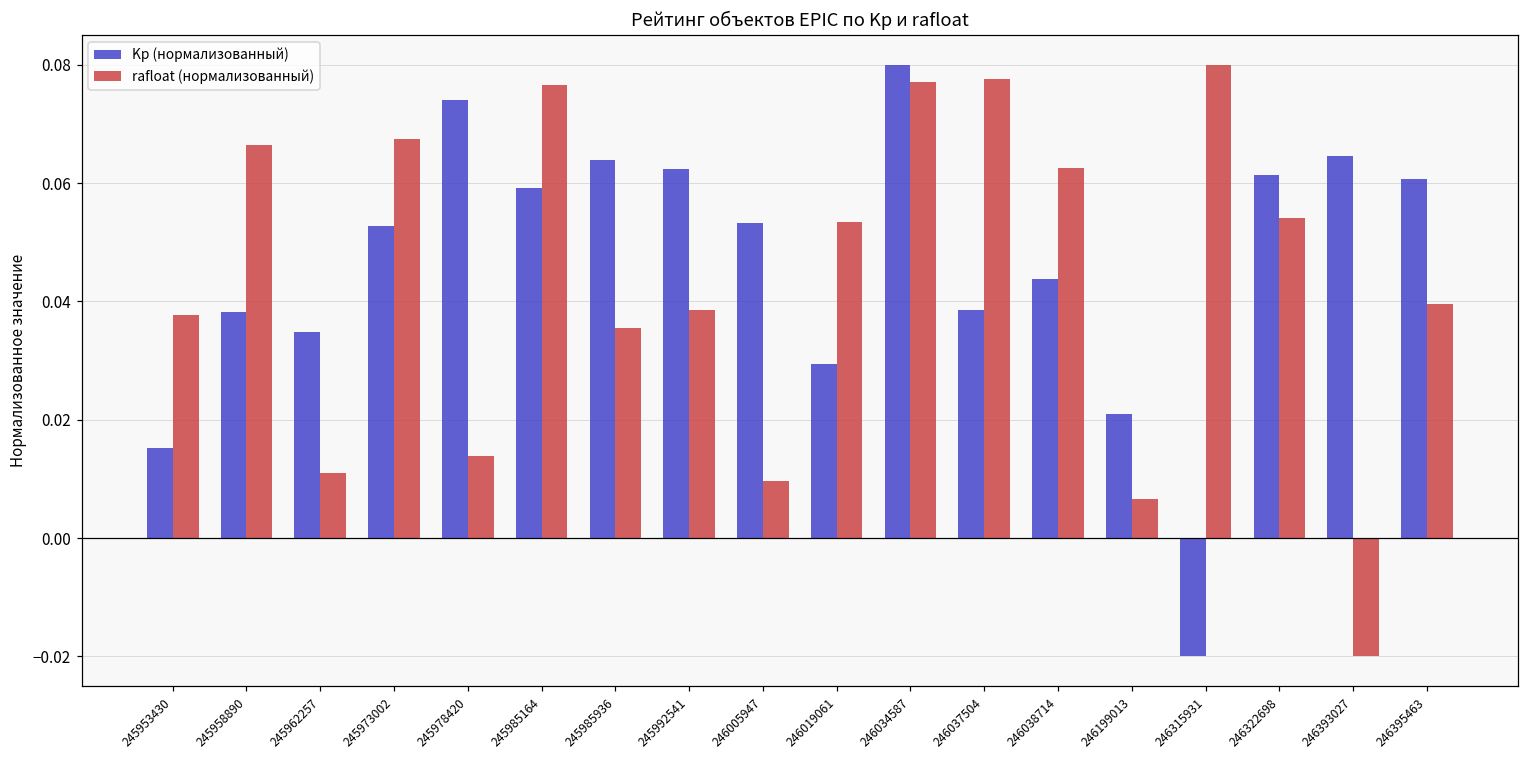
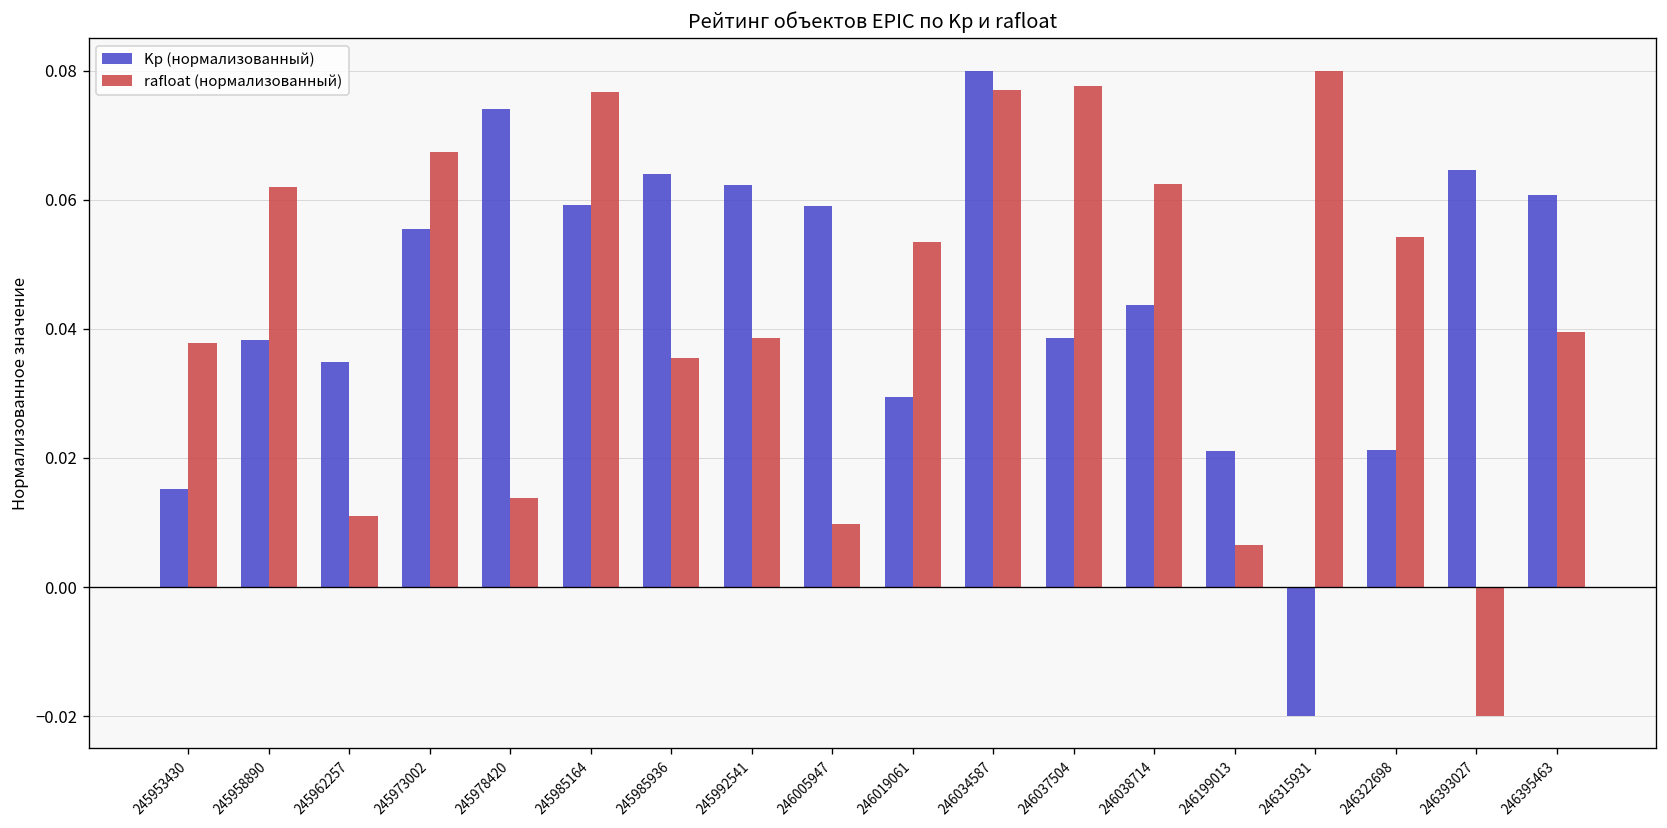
  {
    "Kp (нормализованный)": {
      "245953430": 0.015,
      "245958890": 0.038,
      "245962257": 0.035,
-     "245973002": 0.053,
+     "245973002": 0.056,
      "245978420": 0.074,
      "245985164": 0.059,
      "245985936": 0.064,
      "245992541": 0.062,
-     "246005947": 0.053,
+     "246005947": 0.059,
      "246019061": 0.029,
      "246034587": 0.080,
      "246037504": 0.039,
      "246038714": 0.044,
      "246199013": 0.021,
      "246315931": -0.020,
-     "246322698": 0.061,
+     "246322698": 0.021,
      "246393027": 0.065,
      "246395463": 0.061
    },
    "rafloat (нормализованный)": {
      "245953430": 0.038,
-     "245958890": 0.066,
+     "245958890": 0.062,
      "245962257": 0.011,
      "245973002": 0.067,
      "245978420": 0.014,
      "245985164": 0.077,
      "245985936": 0.035,
      "245992541": 0.039,
      "246005947": 0.010,
      "246019061": 0.053,
      "246034587": 0.077,
      "246037504": 0.078,
      "246038714": 0.063,
      "246199013": 0.007,
      "246315931": 0.080,
      "246322698": 0.054,
      "246393027": -0.020,
      "246395463": 0.040
    }
  }
